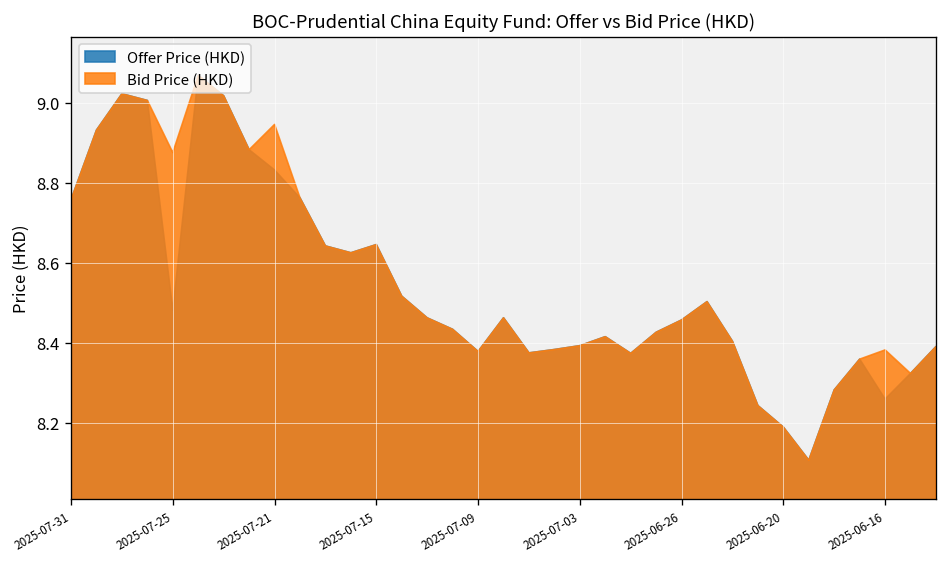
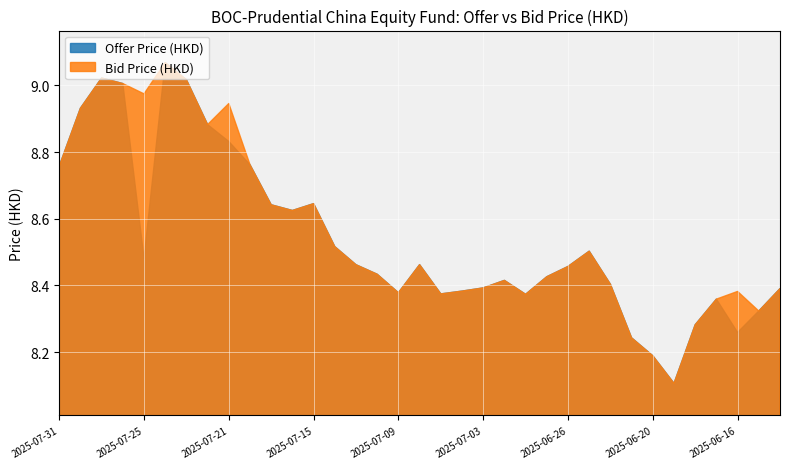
  {
    "Offer Price (HKD)": {
      "2025-07-25": 8.48,
      "2025-07-21": 8.83,
      "2025-06-16": 8.26
    },
    "Bid Price (HKD)": {
-     "2025-07-25": 8.88,
+     "2025-07-25": 8.97,
      "2025-07-21": 8.95,
      "2025-06-16": 8.38
    }
  }
